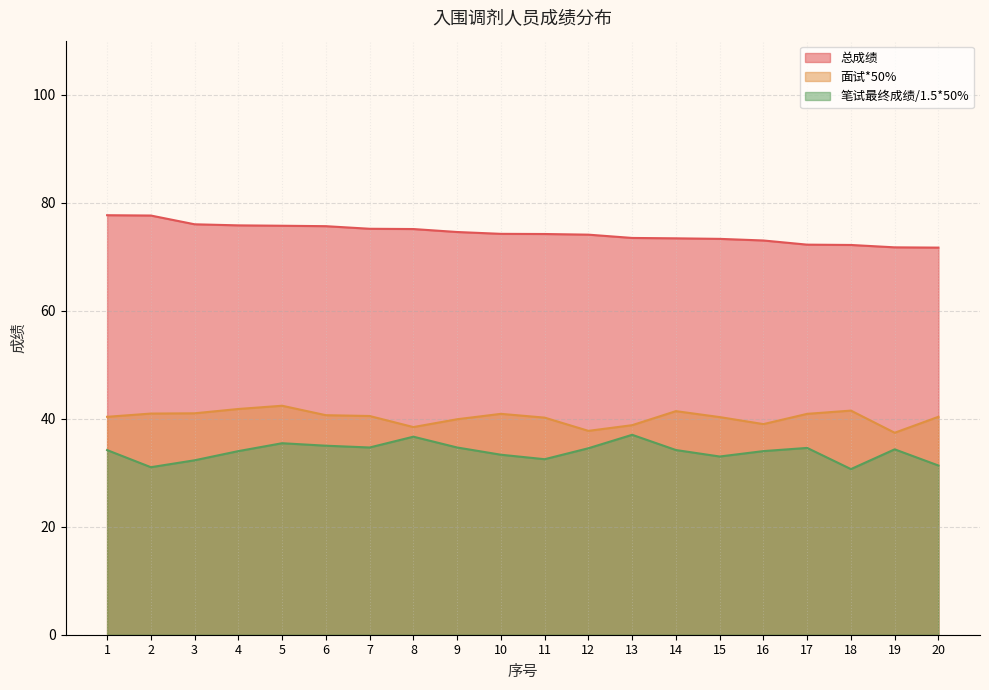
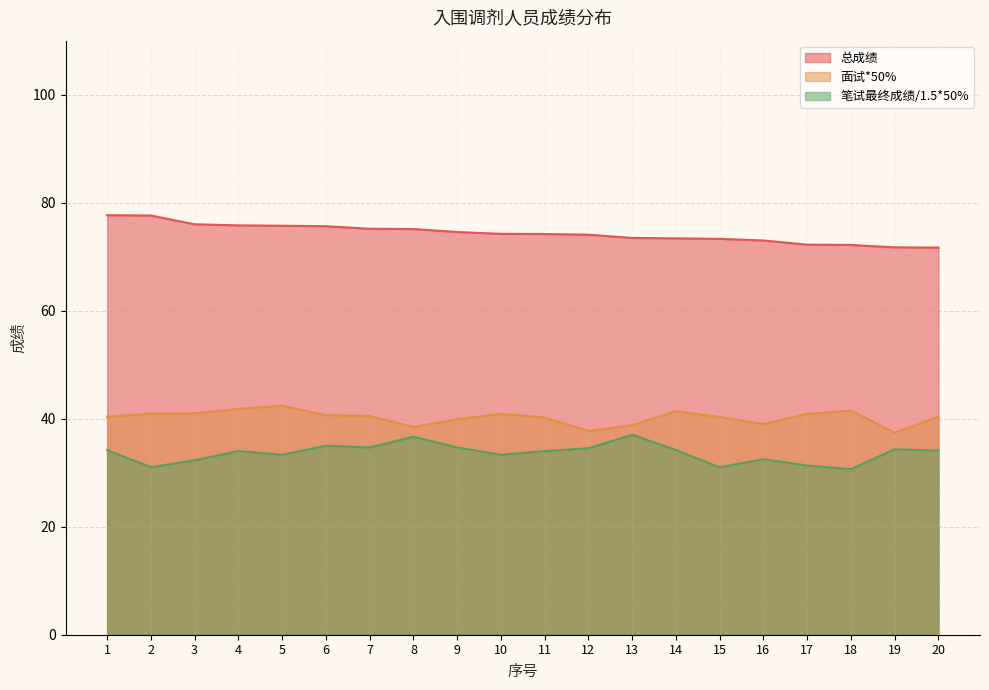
  {
    "笔试最终成绩/1.5*50%": {
      "1": 34,
      "2": 31,
      "3": 32,
      "4": 34,
-     "5": 35,
+     "5": 33,
      "6": 35,
      "7": 35,
      "8": 37,
      "9": 35,
      "10": 33,
-     "11": 33,
+     "11": 34,
      "12": 35,
      "13": 37,
      "14": 34,
-     "15": 33,
-     "16": 34,
-     "17": 35,
+     "15": 31,
+     "16": 33,
+     "17": 31,
      "18": 31,
      "19": 34,
-     "20": 31
+     "20": 34
    }
  }
